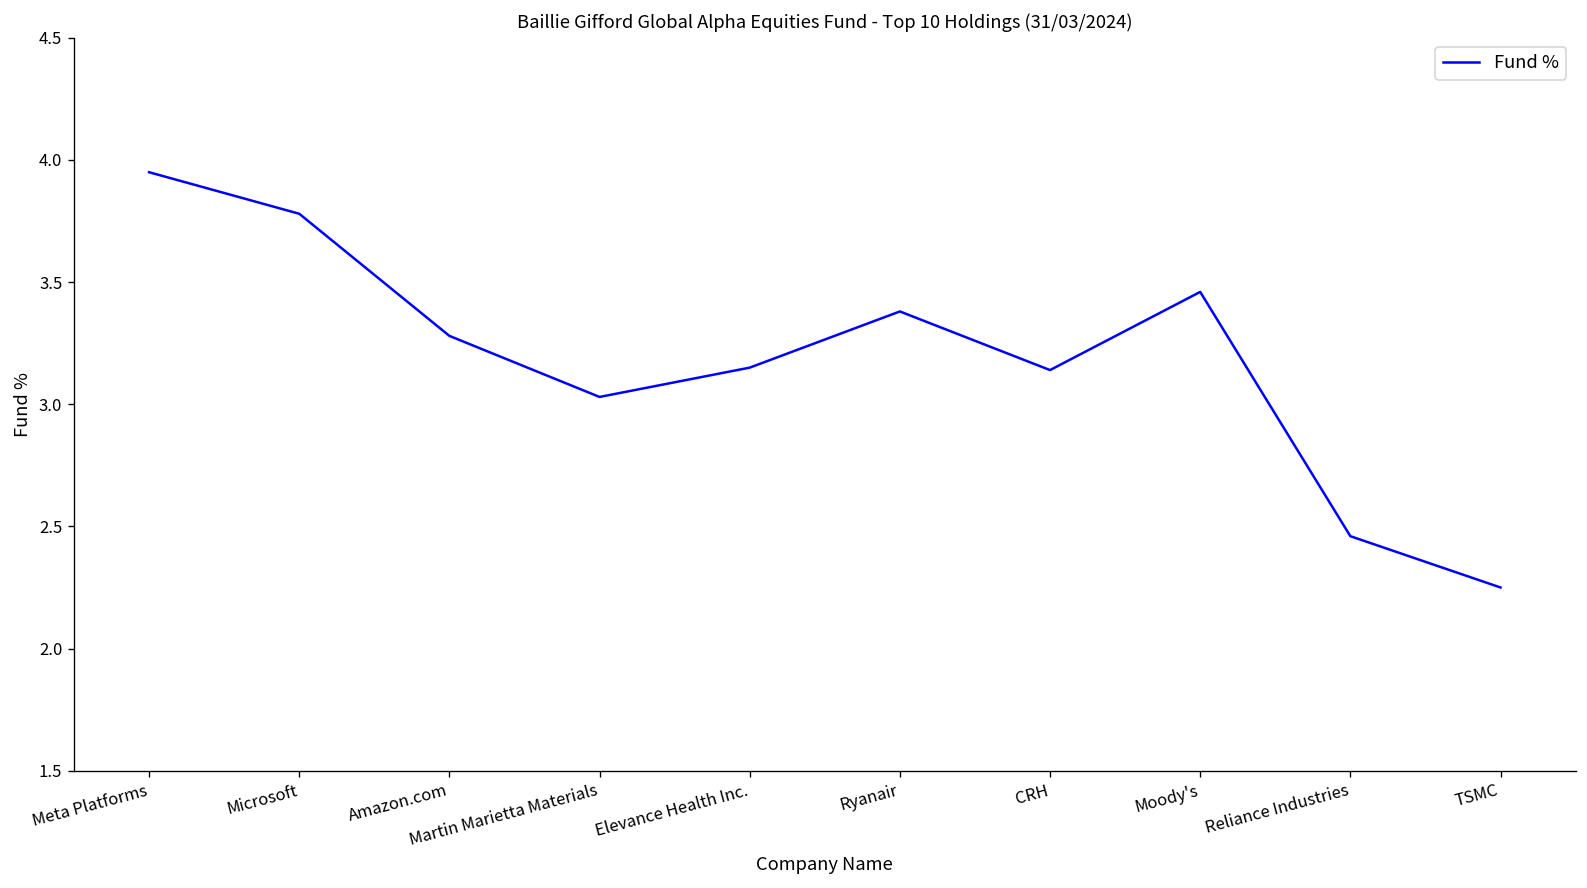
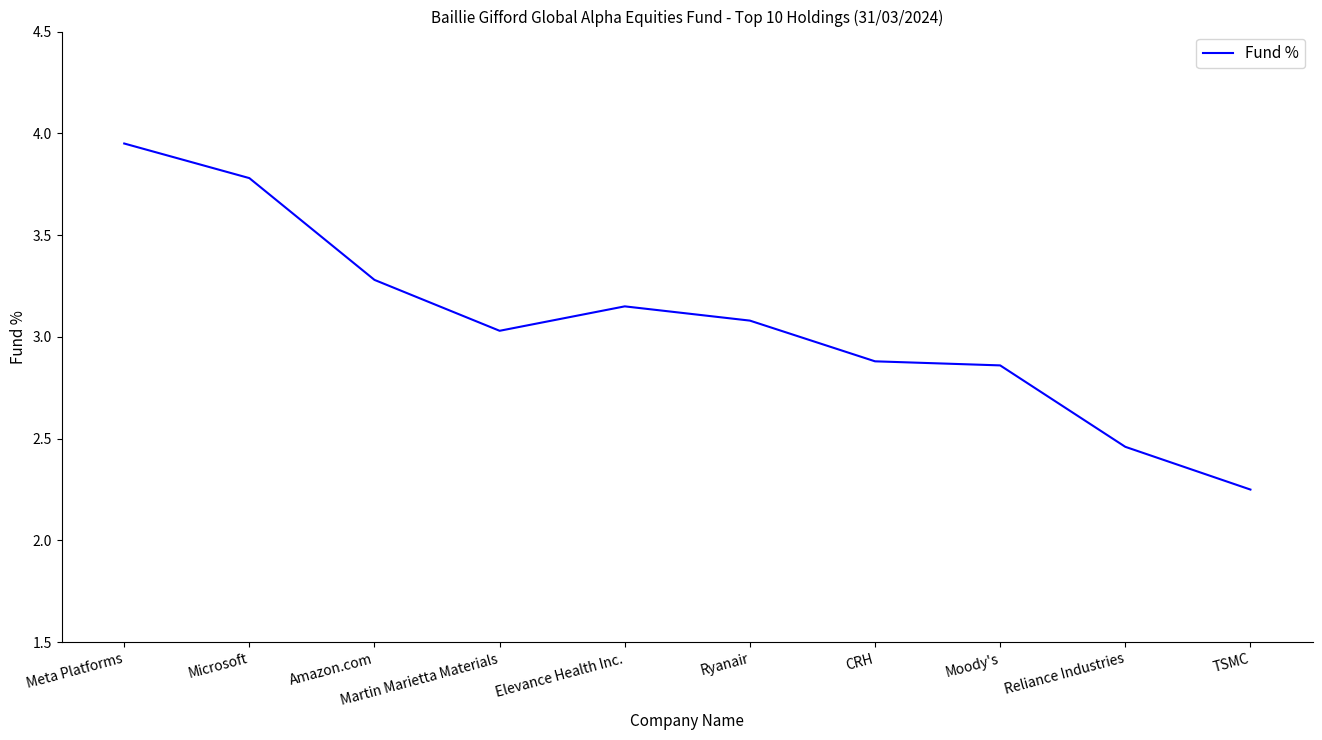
  {
    "Meta Platforms": 3.95,
    "Microsoft": 3.78,
    "Amazon.com": 3.28,
    "Martin Marietta Materials": 3.03,
    "Elevance Health Inc.": 3.15,
-   "Ryanair": 3.38,
-   "CRH": 3.14,
-   "Moody's": 3.46,
+   "Ryanair": 3.08,
+   "CRH": 2.88,
+   "Moody's": 2.86,
    "Reliance Industries": 2.46,
    "TSMC": 2.25
  }
